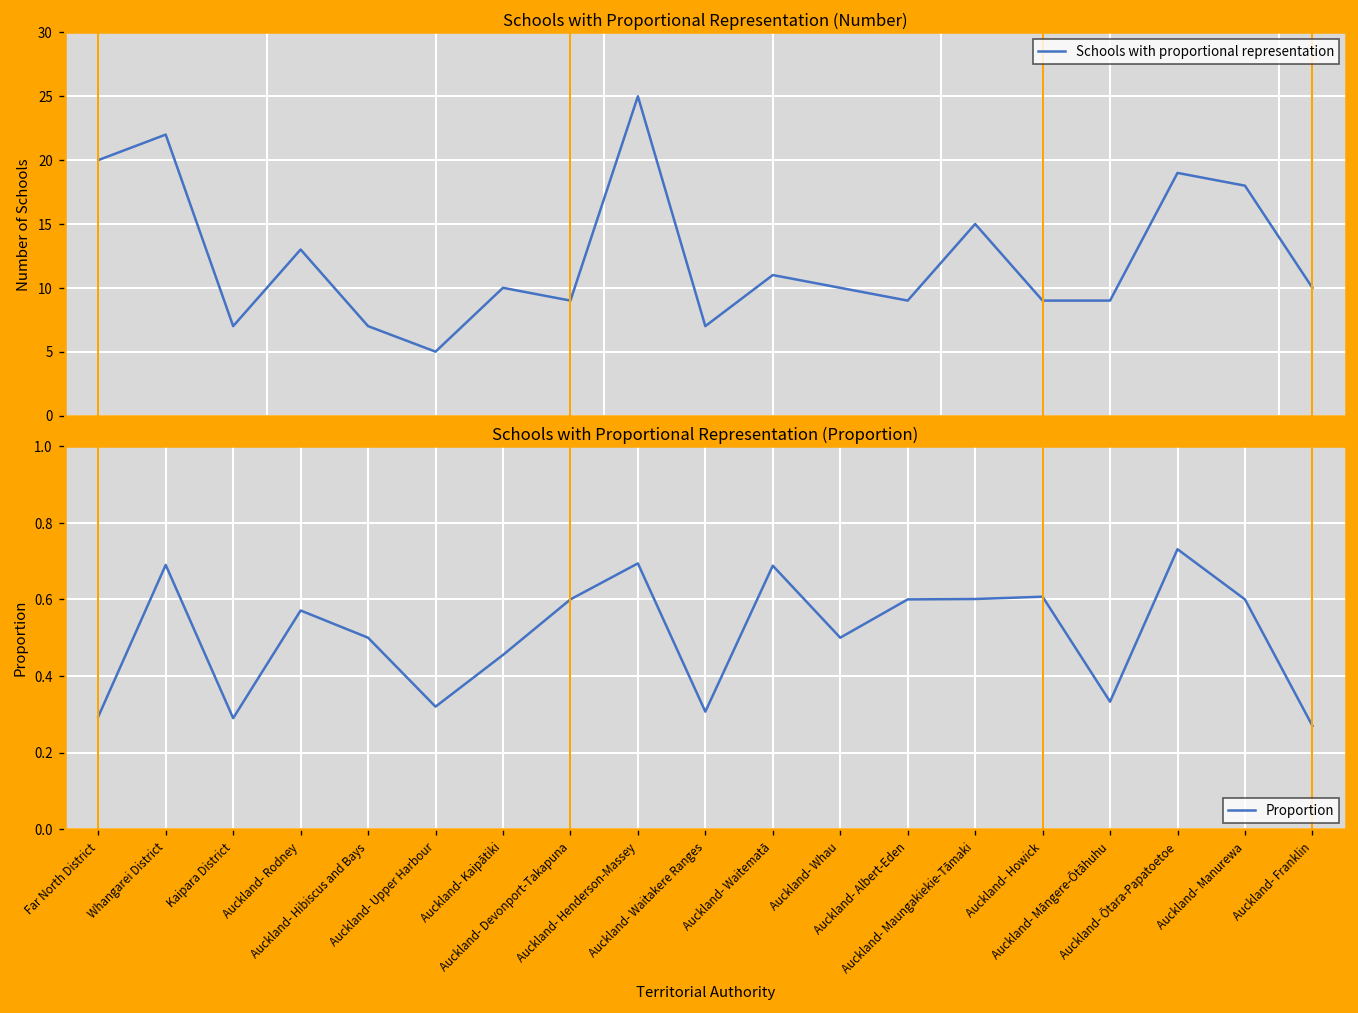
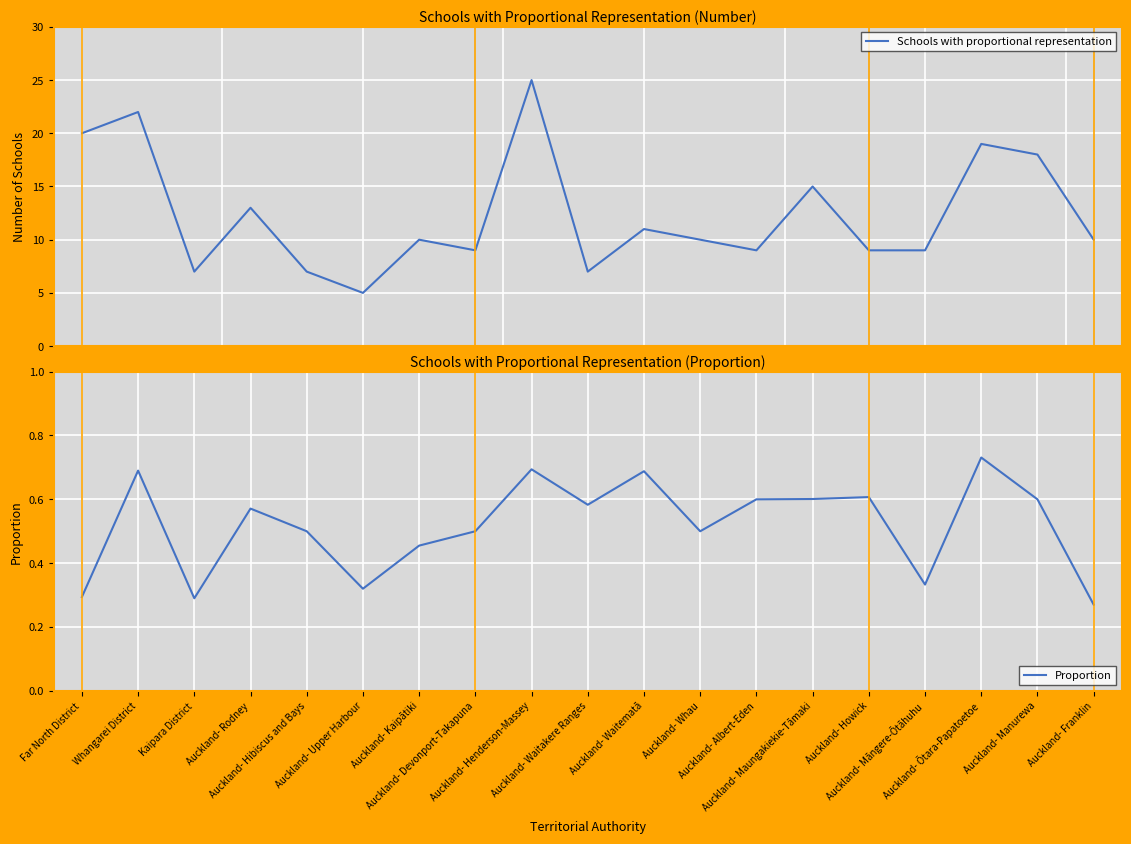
  {
    "Schools with Proportional Representation (Proportion)": {
      "Far North District": 0.29,
      "Whangarei District": 0.69,
      "Kaipara District": 0.29,
      "Auckland- Rodney": 0.57,
      "Auckland- Hibiscus and Bays": 0.50,
      "Auckland- Upper Harbour": 0.32,
      "Auckland- Kaipātiki": 0.46,
-     "Auckland- Devonport-Takapuna": 0.6,
+     "Auckland- Devonport-Takapuna": 0.5,
      "Auckland- Henderson-Massey": 0.69,
-     "Auckland- Waitakere Ranges": 0.31,
+     "Auckland- Waitakere Ranges": 0.58,
      "Auckland- Waitematā": 0.69,
      "Auckland- Whau": 0.50,
      "Auckland- Albert-Eden": 0.60,
      "Auckland- Maungakiekie-Tāmaki": 0.60,
      "Auckland- Howick": 0.61,
      "Auckland- Māngere-Ōtāhuhu": 0.33,
      "Auckland- Ōtara-Papatoetoe": 0.73,
      "Auckland- Manurewa": 0.60,
      "Auckland- Franklin": 0.27
    }
  }
